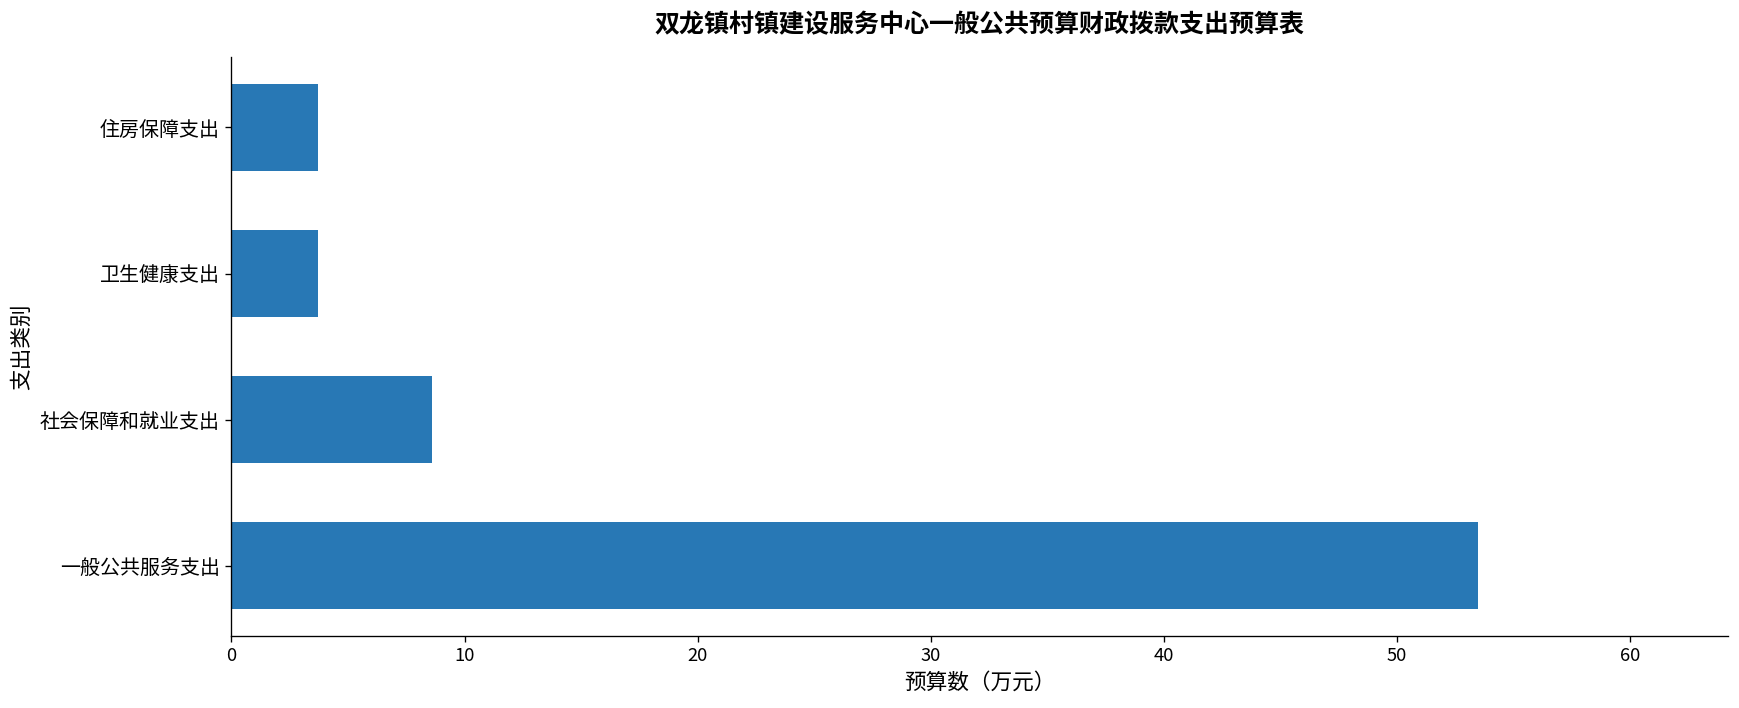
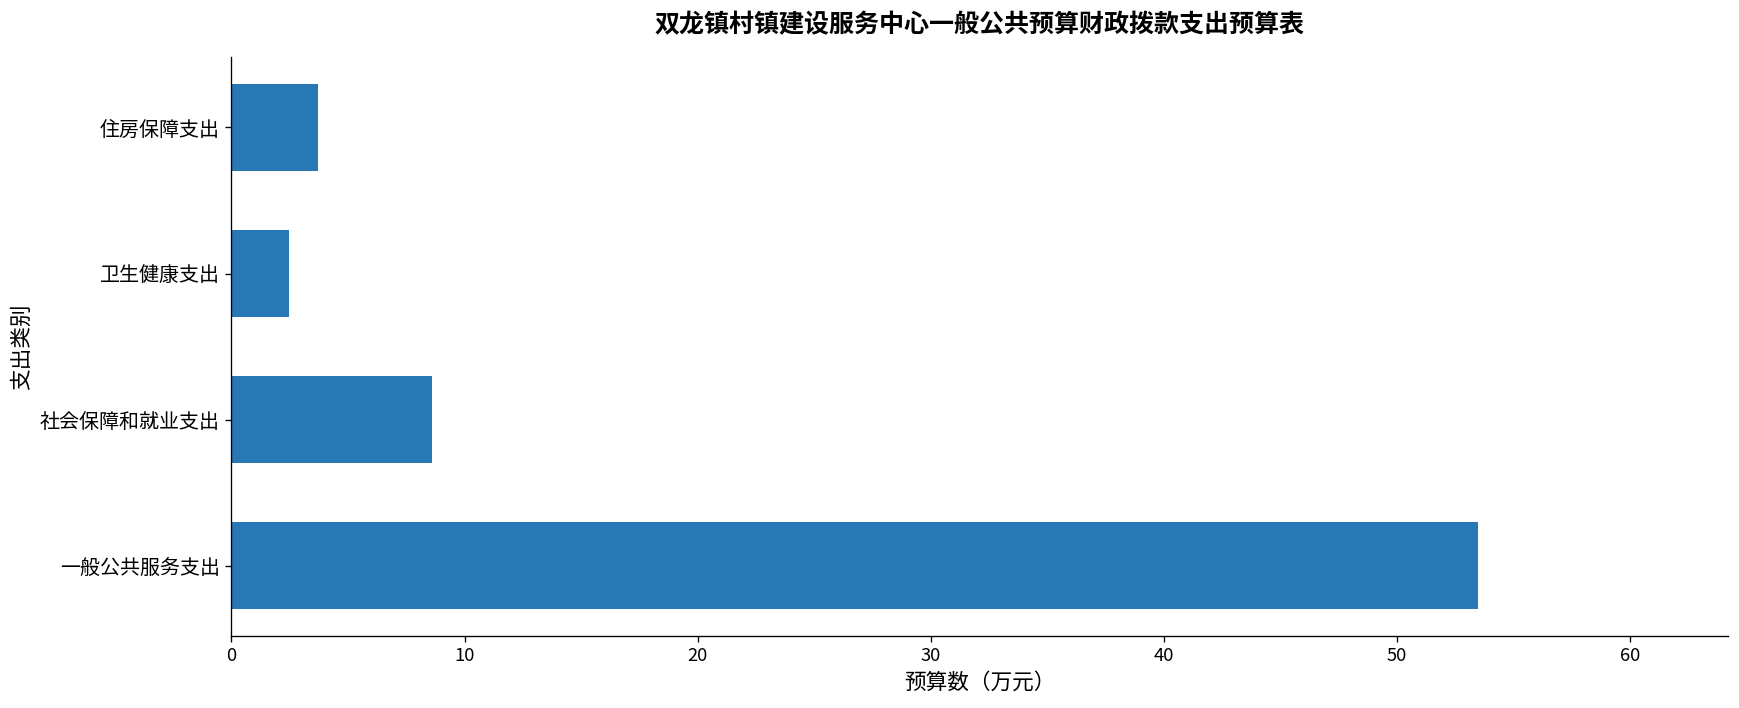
  {
    "住房保障支出": 3.7,
-   "卫生健康支出": 3.7,
+   "卫生健康支出": 2.5,
    "社会保障和就业支出": 8.6,
    "一般公共服务支出": 53.5
  }
